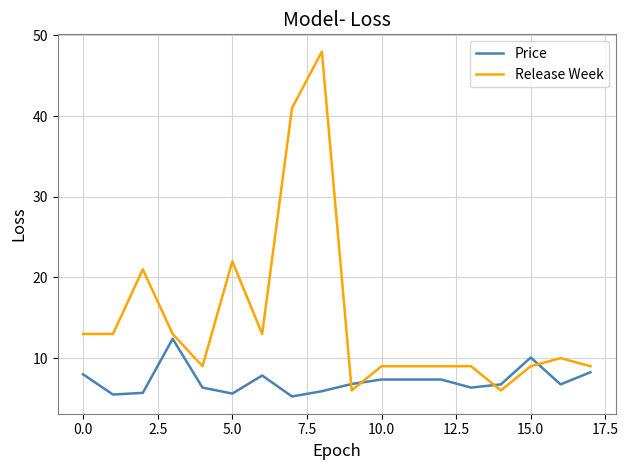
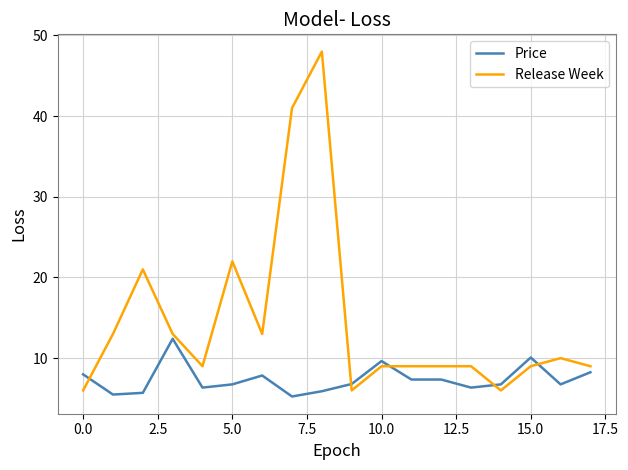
  {
    "Price": {
      "0.0": 8,
-     "5.0": 6,
-     "10.0": 7,
+     "5.0": 7,
+     "10.0": 10,
      "15.0": 10
    },
    "Release Week": {
-     "0.0": 13,
+     "0.0": 6,
      "5.0": 22,
      "10.0": 9,
      "15.0": 9
    }
  }
